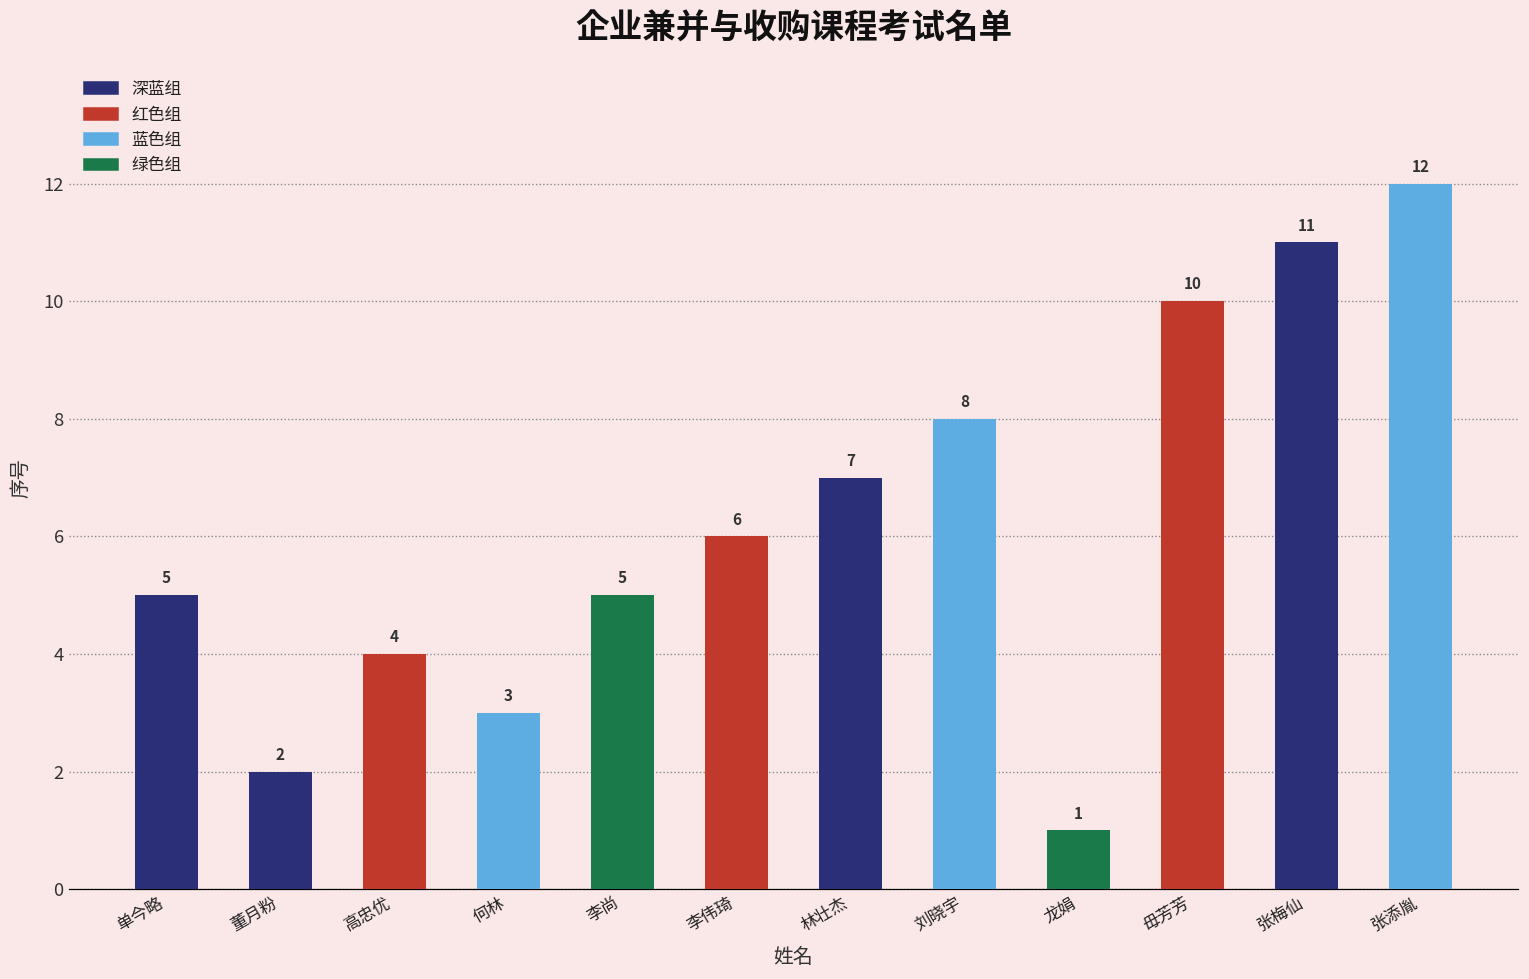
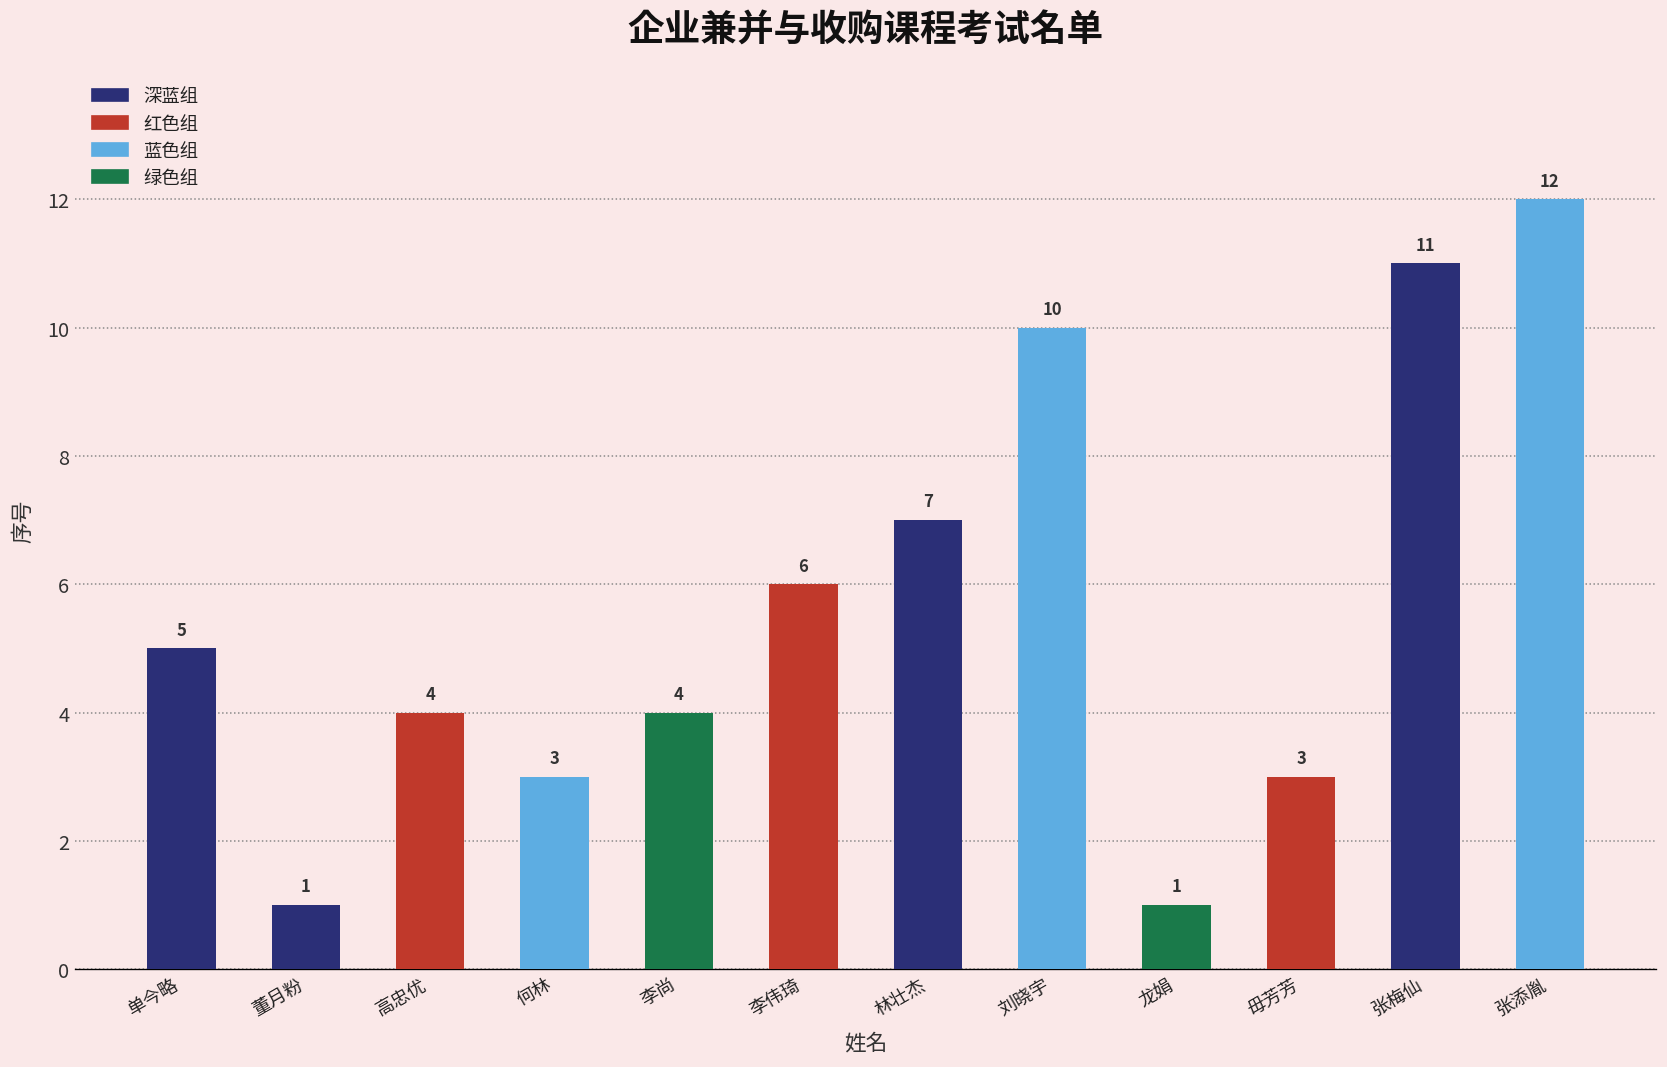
  {
    "单今略": 5,
-   "董月粉": 2,
+   "董月粉": 1,
    "高忠优": 4,
    "何林": 3,
-   "李尚": 5,
+   "李尚": 4,
    "李伟琦": 6,
    "林壮杰": 7,
-   "刘晓宇": 8,
+   "刘晓宇": 10,
    "龙娟": 1,
-   "毋芳芳": 10,
+   "毋芳芳": 3,
    "张梅仙": 11,
    "张添胤": 12
  }
